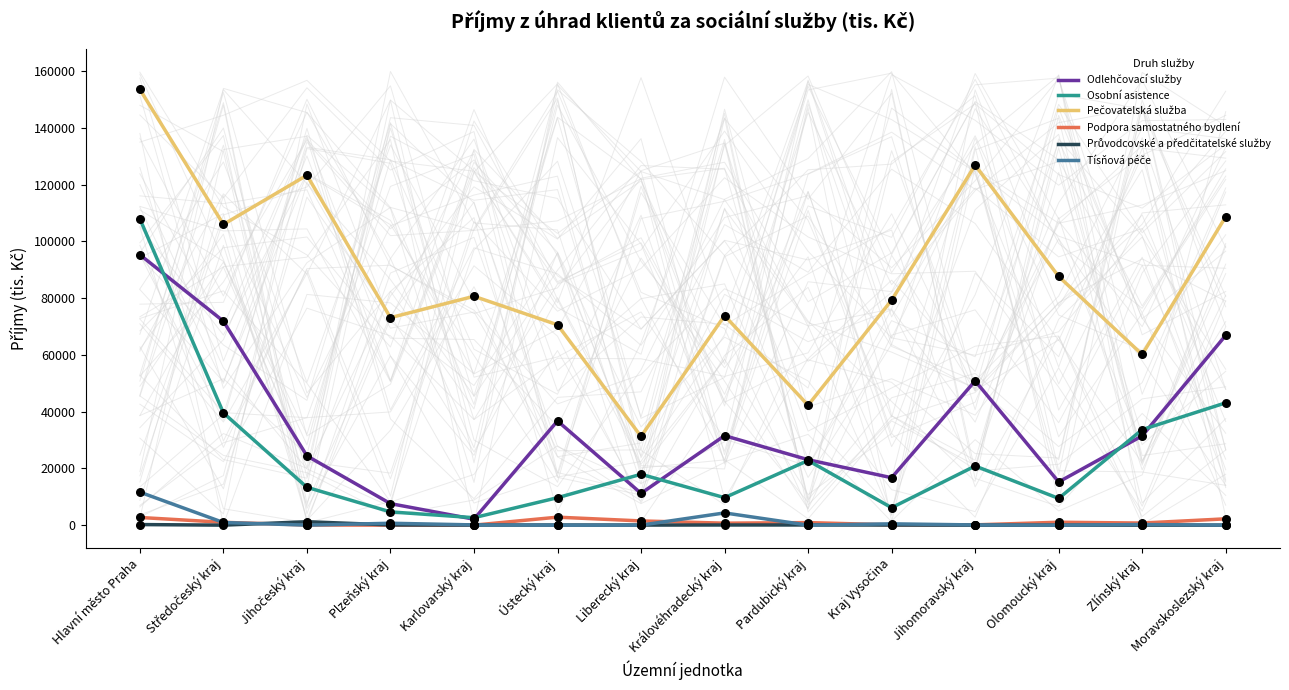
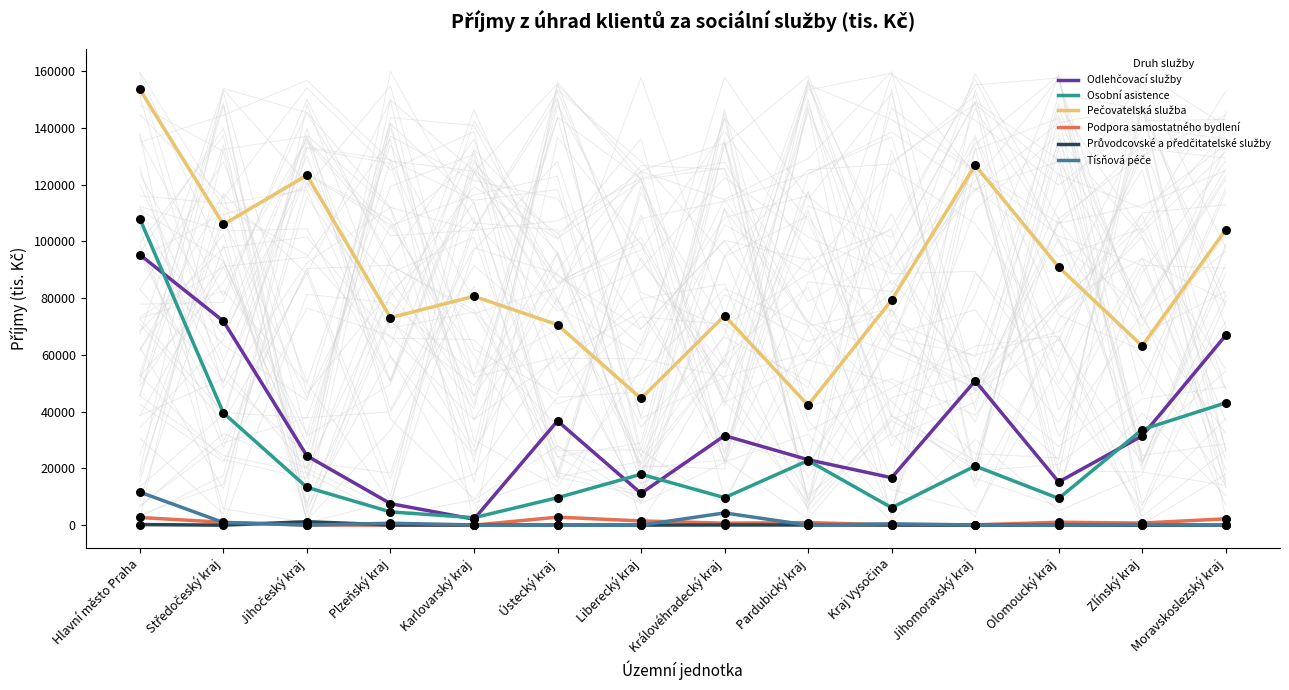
  {
    "Odlehčovací služby": {
      "Středočeský kraj": 72000,
      "Ústecký kraj": 37000,
      "Královéhradecký kraj": 32000,
      "Olomoucký kraj": 15000,
      "Moravskoslezský kraj": 67000
    },
    "Pečovatelská služba": {
      "Hlavní město Praha": 154000,
      "Středočeský kraj": 106000,
      "Karlovarský kraj": 81000,
      "Ústecký kraj": 71000,
-     "Liberecký kraj": 31000,
+     "Liberecký kraj": 45000,
      "Kraj Vysočina": 79000,
-     "Olomoucký kraj": 88000,
-     "Zlínský kraj": 60000,
-     "Moravskoslezský kraj": 109000
+     "Olomoucký kraj": 91000,
+     "Zlínský kraj": 63000,
+     "Moravskoslezský kraj": 104000
    },
    "Podpora samostatného bydlení": {
      "Ústecký kraj": 3000,
      "Olomoucký kraj": 1000
    },
    "Průvodcovské a předčitatelské služby": {
      "Hlavní město Praha": 0
    }
  }
